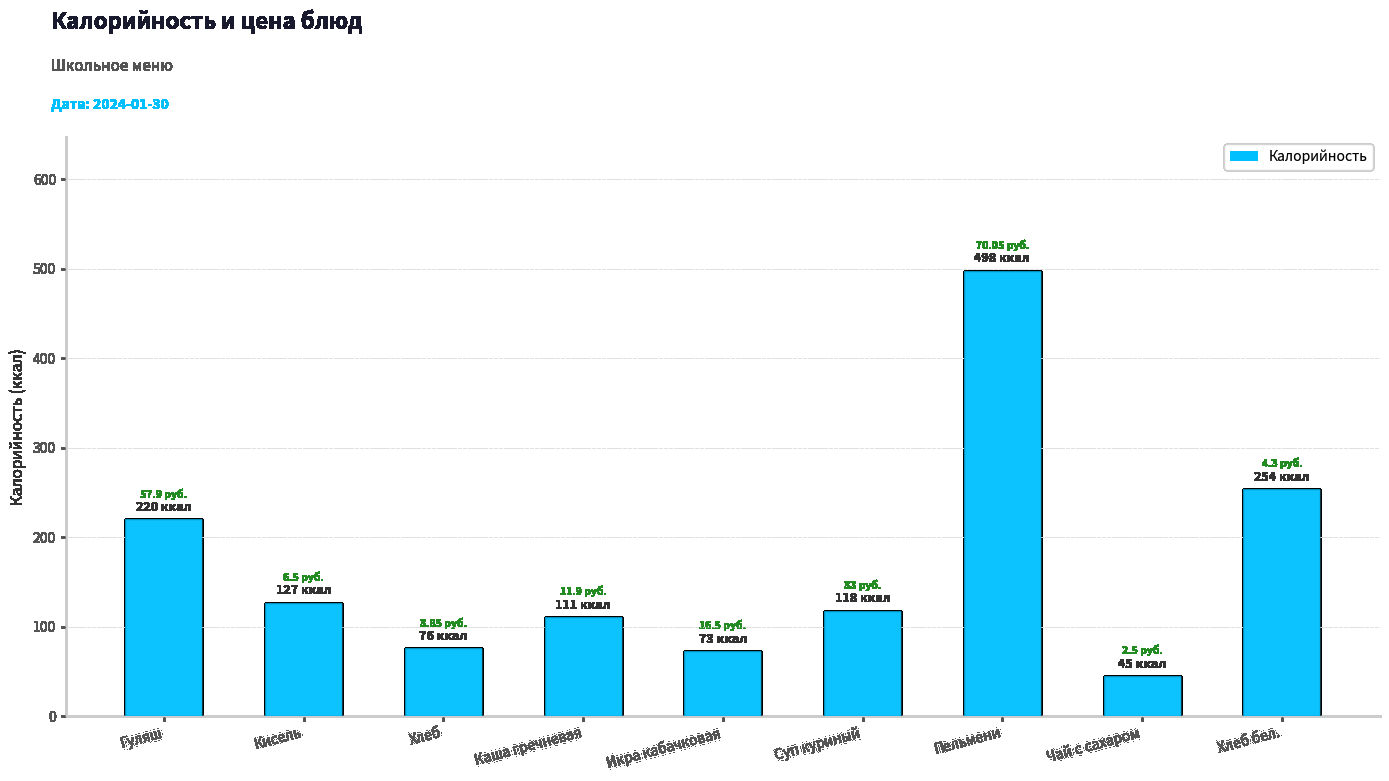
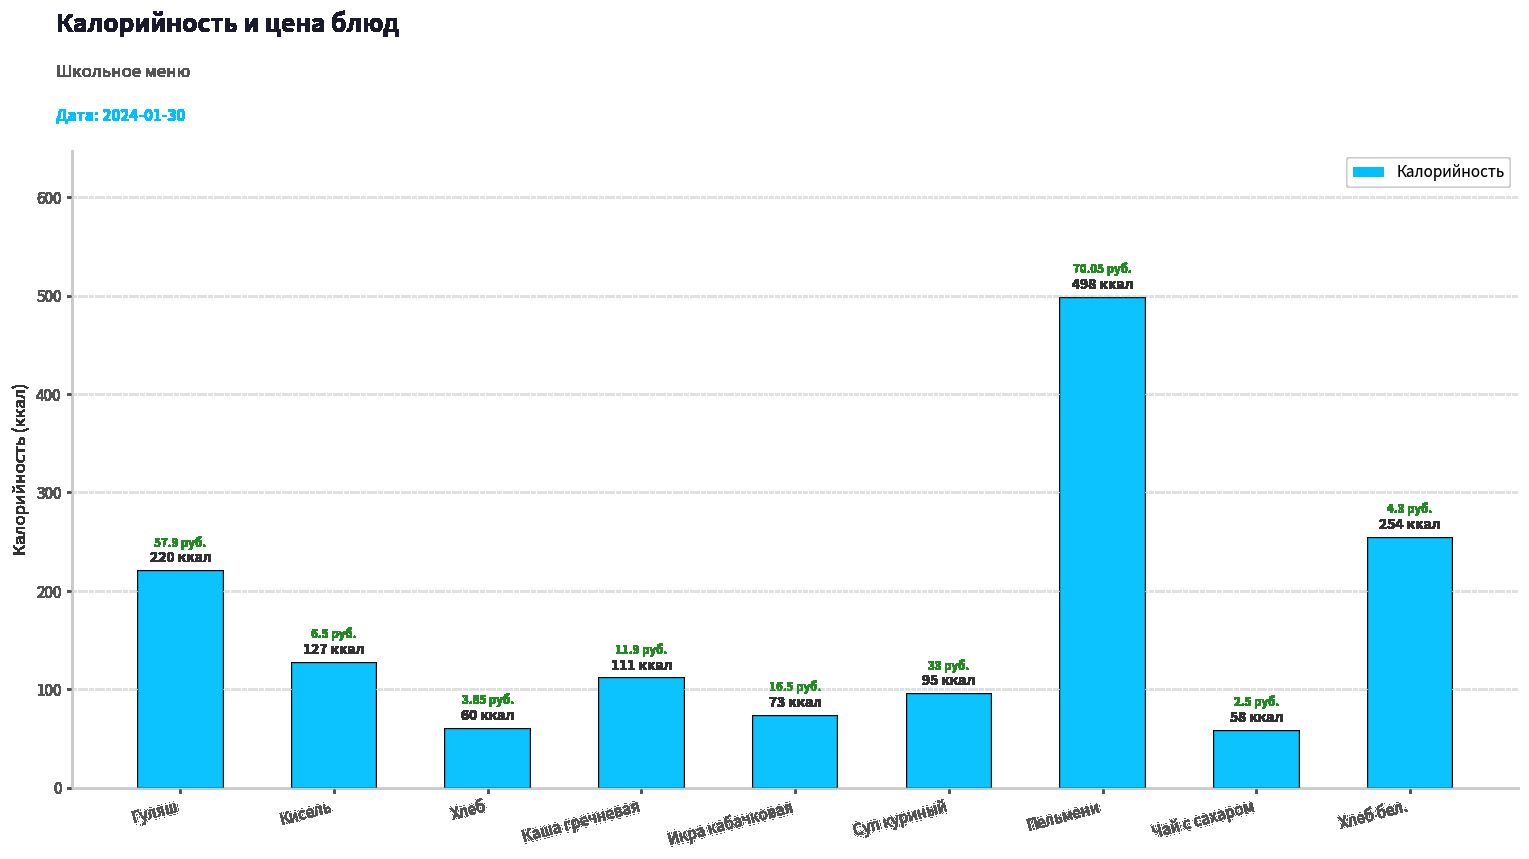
  {
    "Гуляш": 220,
    "Кисель": 127,
-   "Хлеб": 76,
+   "Хлеб": 60,
    "Каша гречневая": 111,
    "Икра кабачковая": 73,
-   "Суп куриный": 118,
+   "Суп куриный": 95,
    "Пельмени": 498,
-   "Чай с сахаром": 45,
+   "Чай с сахаром": 58,
    "Хлеб бел.": 254
  }
